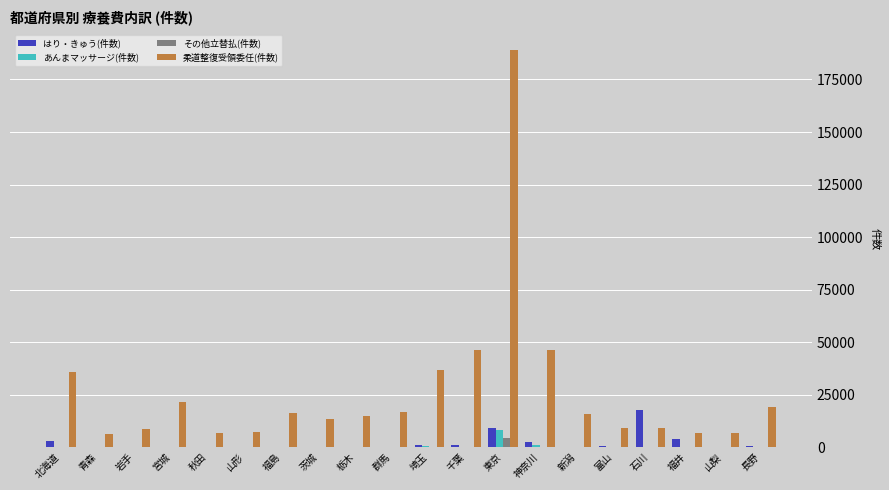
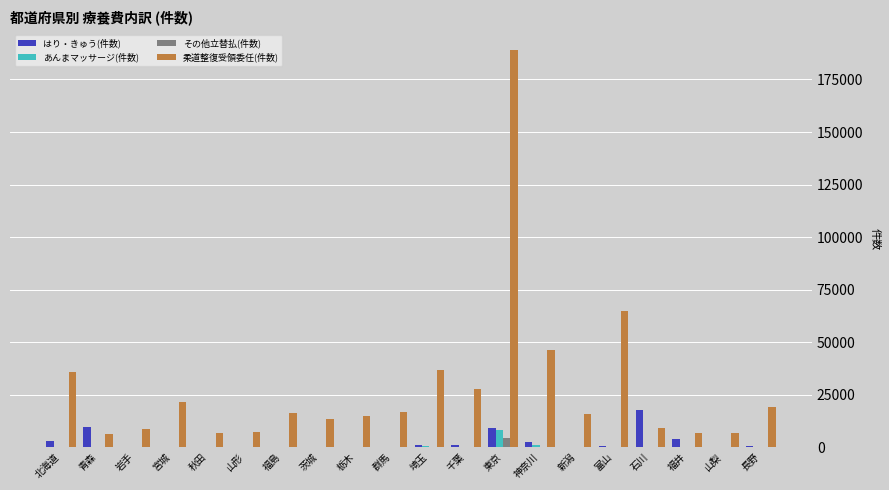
  {
    "はり・きゅう(件数)": {
      "北海道": 3000,
-     "青森": 0,
+     "青森": 10000,
      "東京": 9000,
      "神奈川": 3000,
      "石川": 18000,
      "福井": 4000
    },
    "あんまマッサージ(件数)": {
      "東京": 8000
    },
    "その他立替払(件数)": {
      "東京": 4000
    },
    "柔道整復受領委任(件数)": {
      "北海道": 36000,
      "青森": 6000,
      "岩手": 9000,
      "宮城": 22000,
      "秋田": 7000,
      "山形": 7000,
      "福島": 16000,
      "茨城": 13000,
      "栃木": 15000,
      "群馬": 17000,
      "埼玉": 37000,
-     "千葉": 46000,
+     "千葉": 28000,
      "東京": 189000,
      "神奈川": 46000,
      "新潟": 16000,
-     "富山": 9000,
+     "富山": 65000,
      "石川": 9000,
      "福井": 7000,
      "山梨": 7000,
      "長野": 19000
    }
  }
